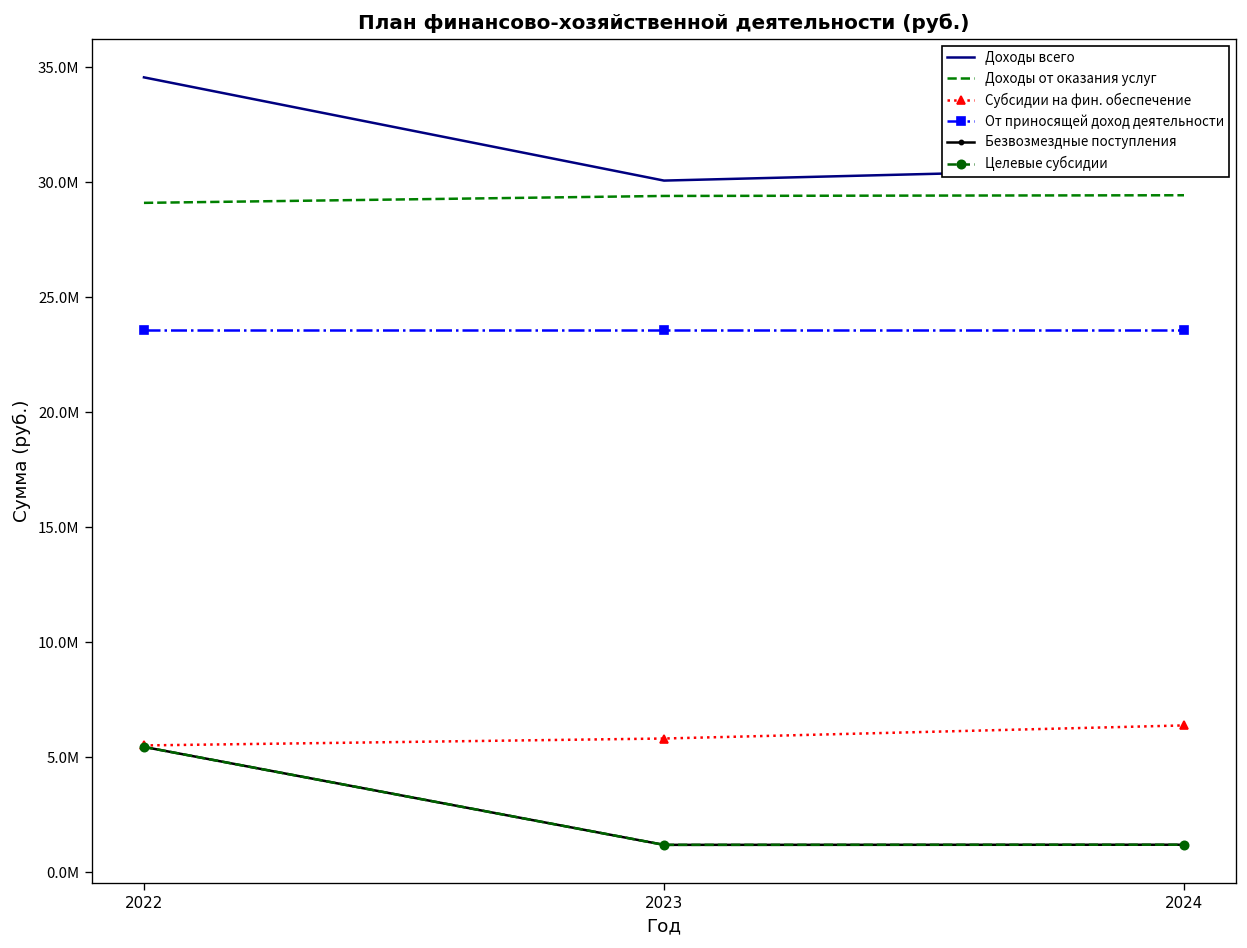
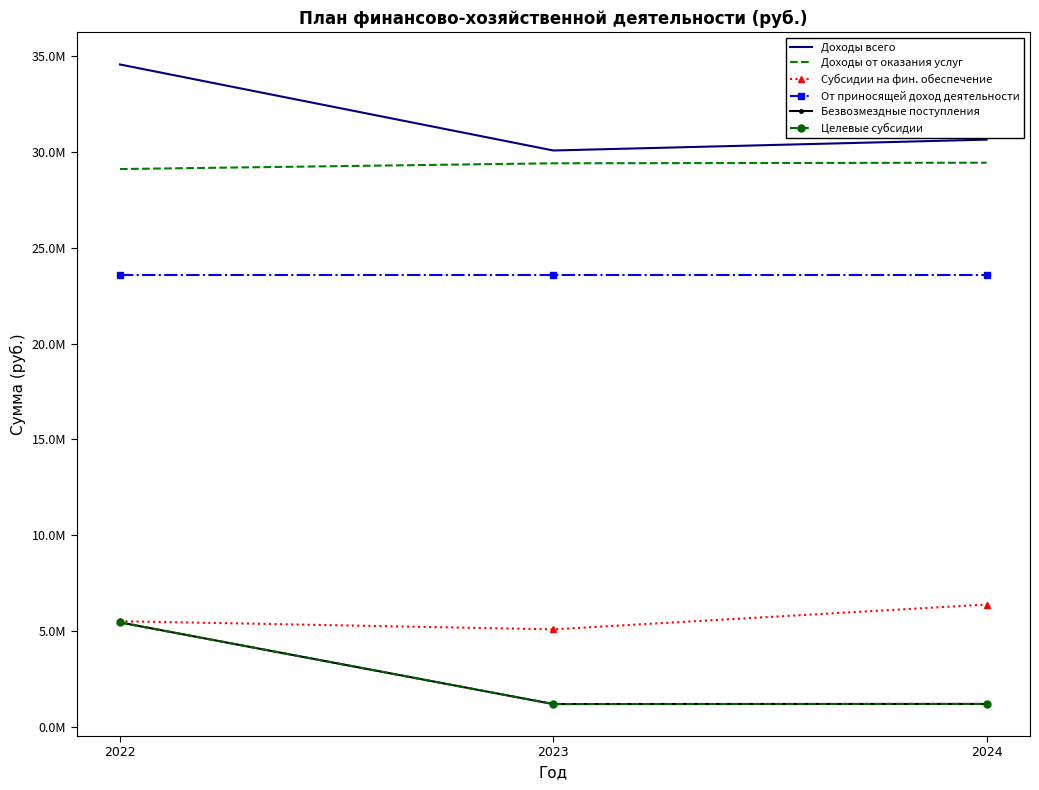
  {
    "Доходы всего": {
      "2022": 34600000,
      "2023": 30100000,
      "2024": 30600000
    },
    "Субсидии на фин. обеспечение": {
-     "2023": 5800000,
+     "2023": 5100000,
      "2024": 6400000
    },
    "От приносящей доход деятельности": {
      "2022": 23600000,
      "2023": 23600000,
      "2024": 23600000
    }
  }
